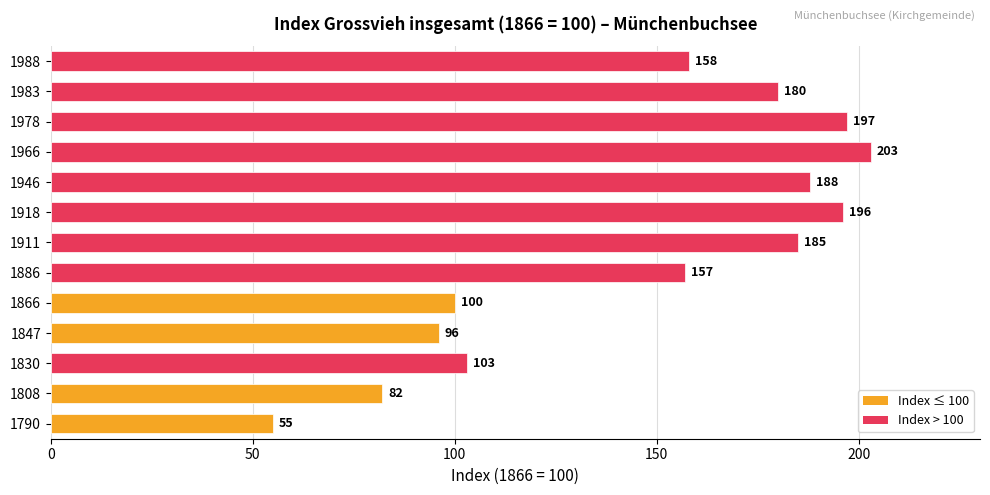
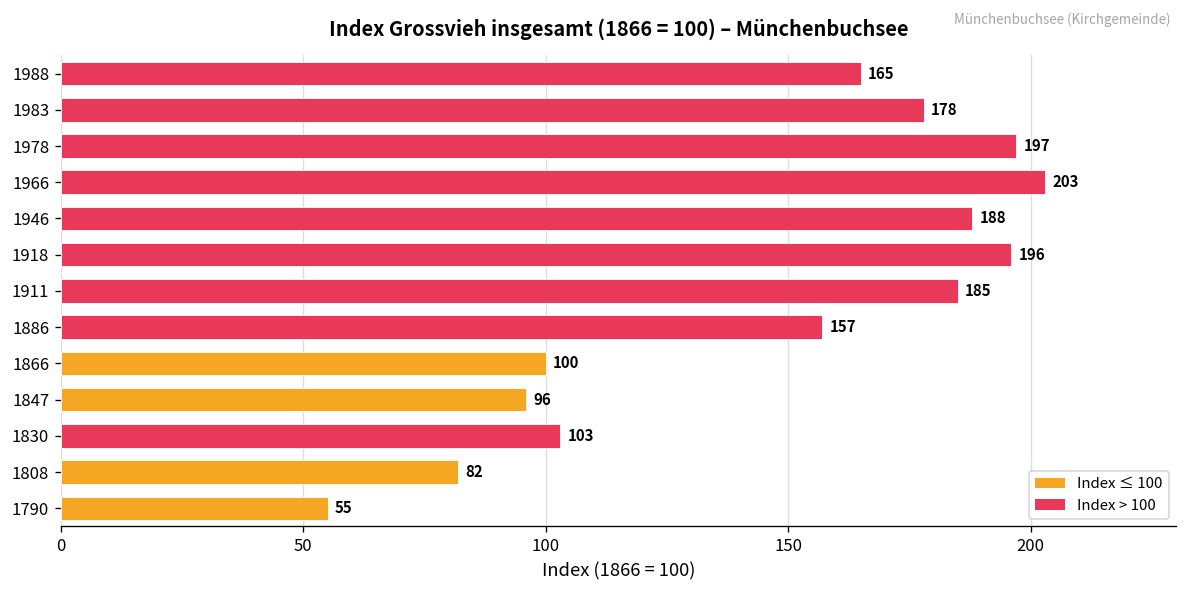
  {
-   "1988": 158,
-   "1983": 180,
+   "1988": 165,
+   "1983": 178,
    "1978": 197,
    "1966": 203,
    "1946": 188,
    "1918": 196,
    "1911": 185,
    "1886": 157,
    "1866": 100,
    "1847": 96,
    "1830": 103,
    "1808": 82,
    "1790": 55
  }
